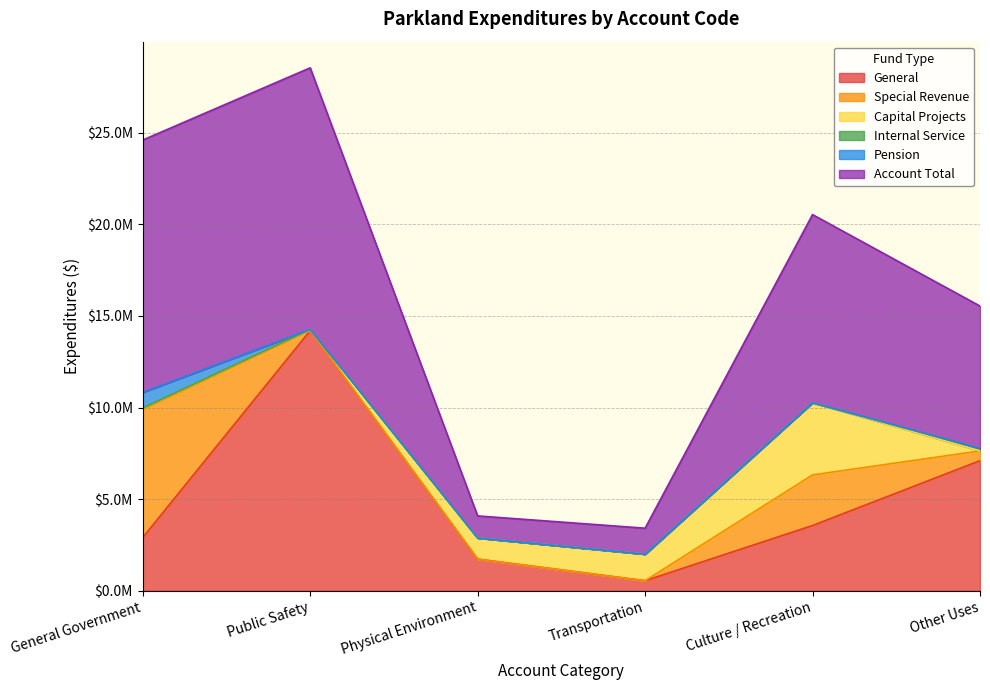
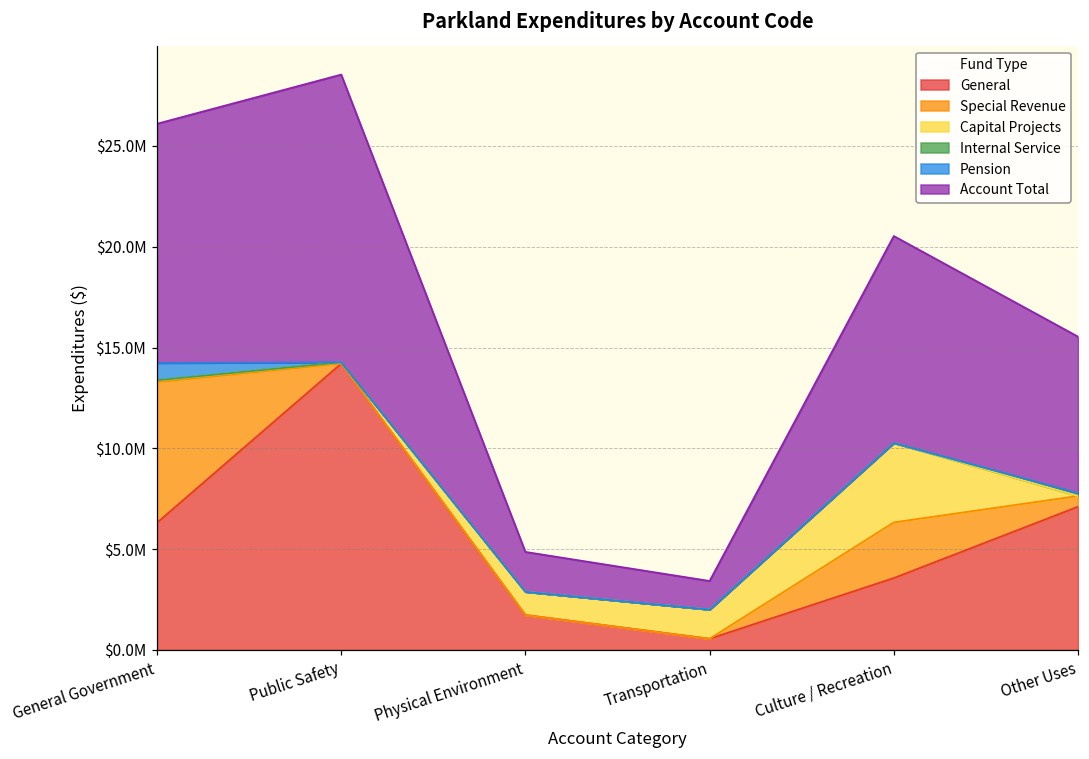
  {
    "General": {
-     "General Government": "$2900000",
+     "General Government": "$6300000",
      "Culture / Recreation": "$3600000",
      "Other Uses": "$7100000"
    },
    "Special Revenue": {
      "Culture / Recreation": "$2800000"
    },
    "Pension": {
      "General Government": "$900000"
    },
    "Account Total": {
-     "General Government": "$13800000",
+     "General Government": "$11900000",
      "Public Safety": "$14300000",
-     "Physical Environment": "$1200000",
+     "Physical Environment": "$2000000",
      "Transportation": "$1400000",
      "Culture / Recreation": "$10300000",
      "Other Uses": "$7800000"
    }
  }
